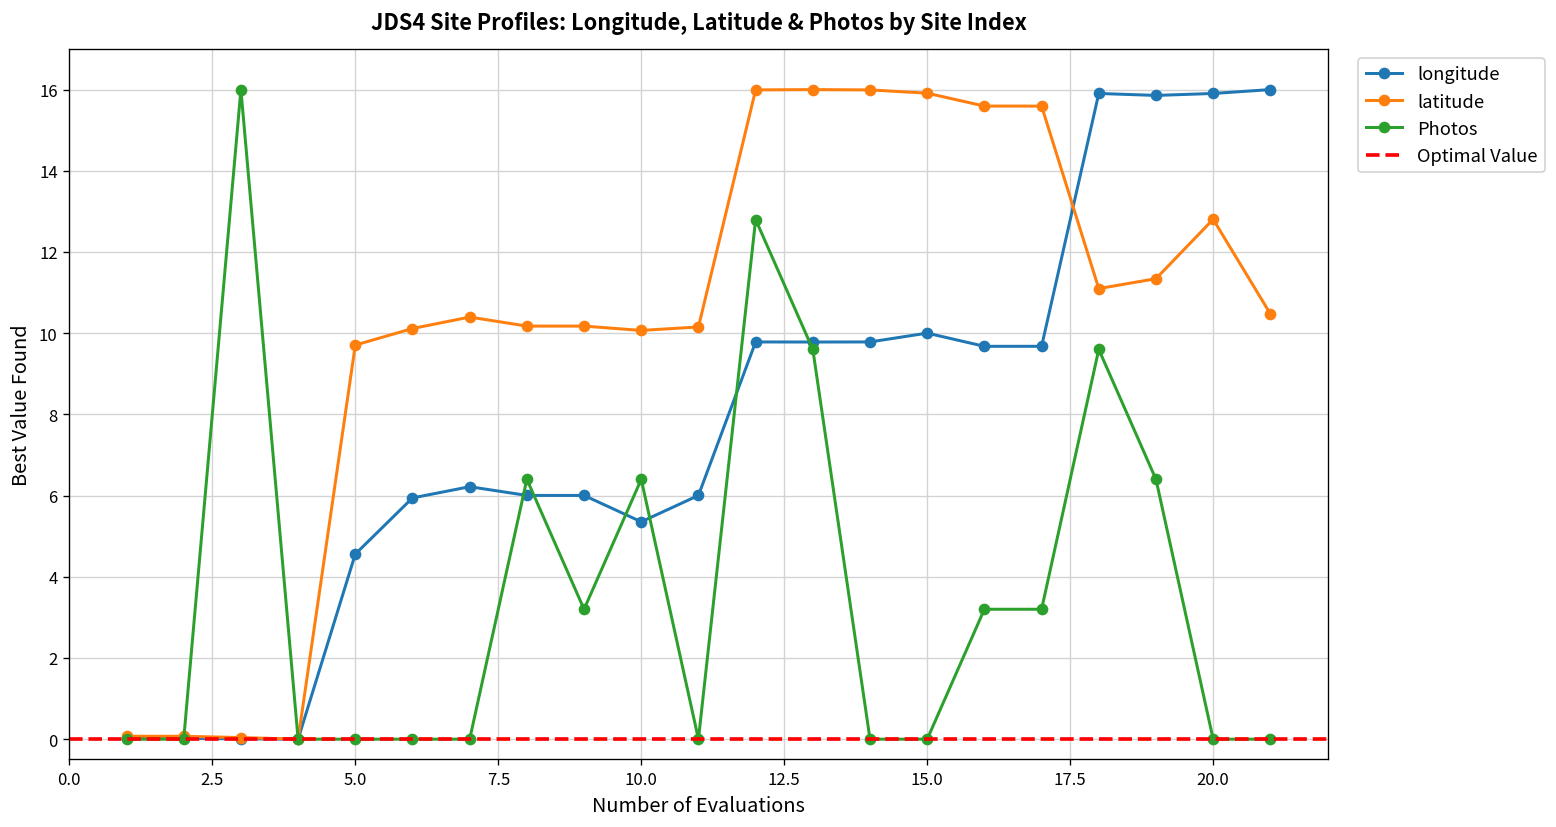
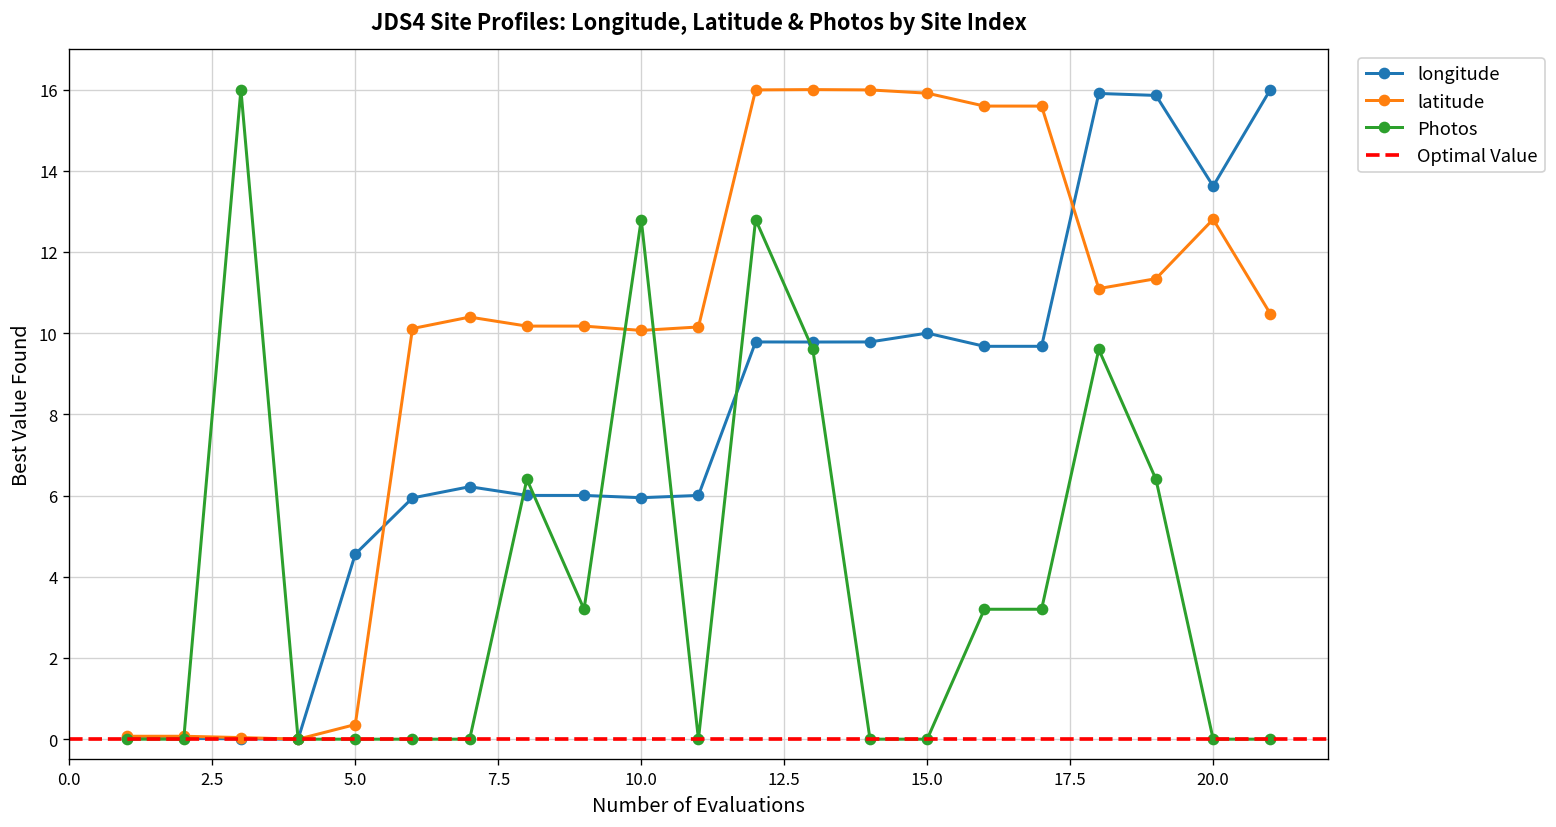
  {
    "longitude": {
      "5.0": 4.6,
-     "10.0": 5.4,
+     "10.0": 5.9,
      "15.0": 10.0,
-     "20.0": 15.9
+     "20.0": 13.6
    },
    "latitude": {
-     "5.0": 9.7,
+     "5.0": 0.4,
      "10.0": 10.1,
      "15.0": 15.9,
      "20.0": 12.8
    },
    "Photos": {
      "5.0": 0.0,
-     "10.0": 6.4,
+     "10.0": 12.8,
      "15.0": 0.0,
      "20.0": 0.0
    }
  }
